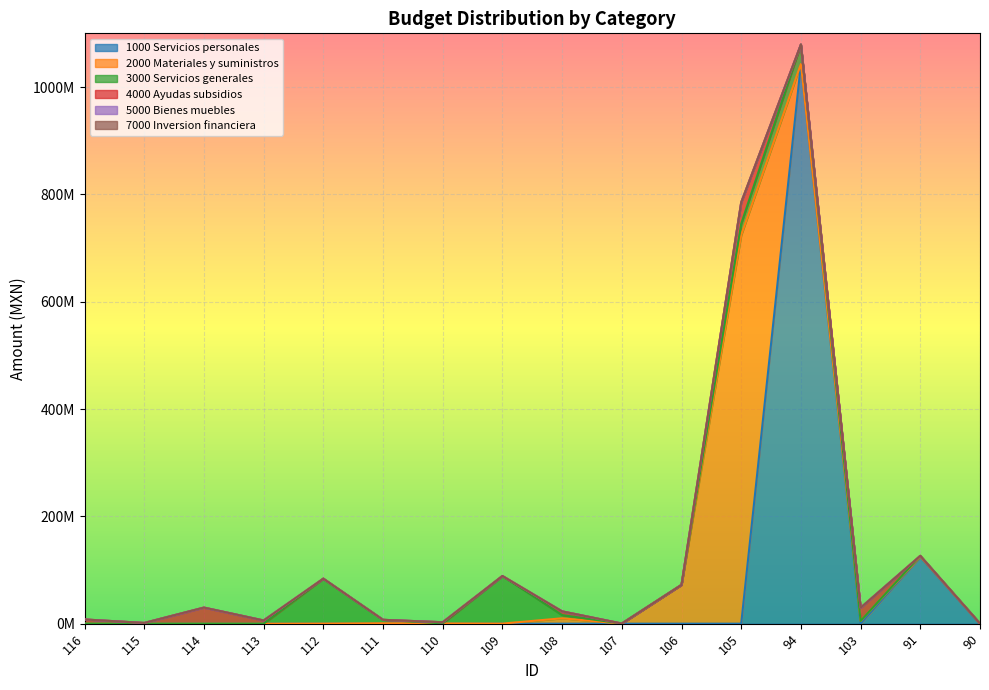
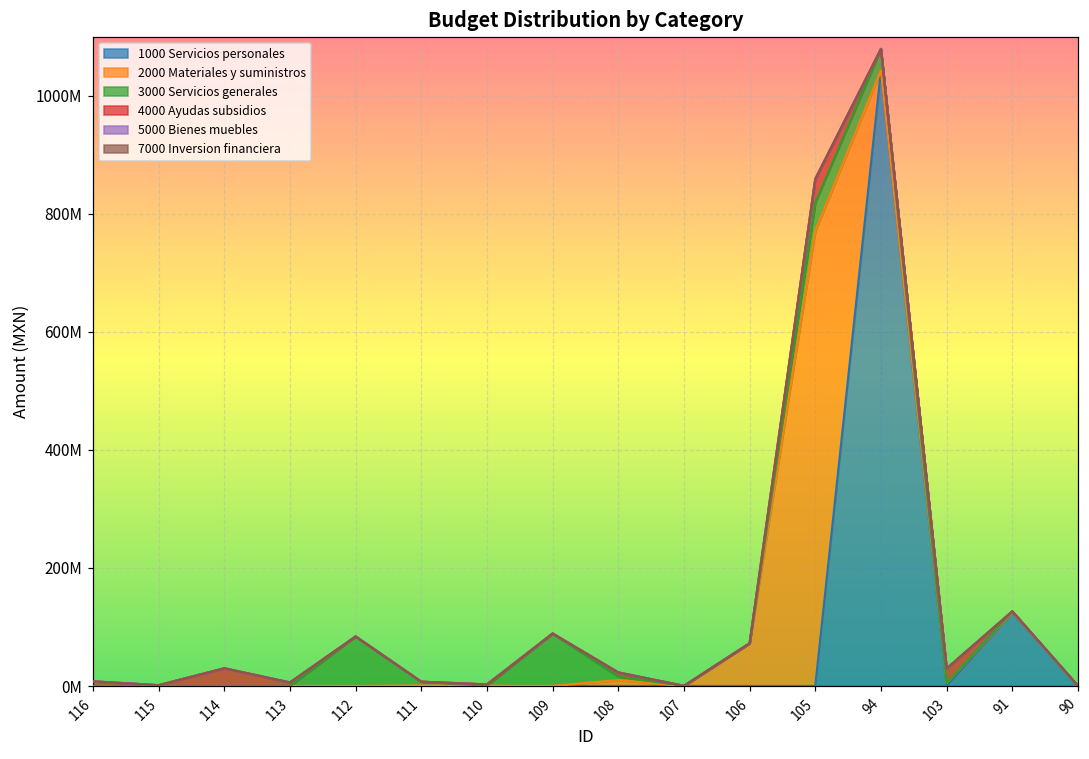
  {
    "1000 Servicios personales": {
      "108": 0,
      "106": 0,
      "105": 0,
      "103": 0
    },
    "2000 Materiales y suministros": {
      "108": 10000000,
-     "105": 720000000
+     "105": 770000000
    },
    "3000 Servicios generales": {
      "108": 10000000,
-     "105": 20000000
+     "105": 50000000
    }
  }
